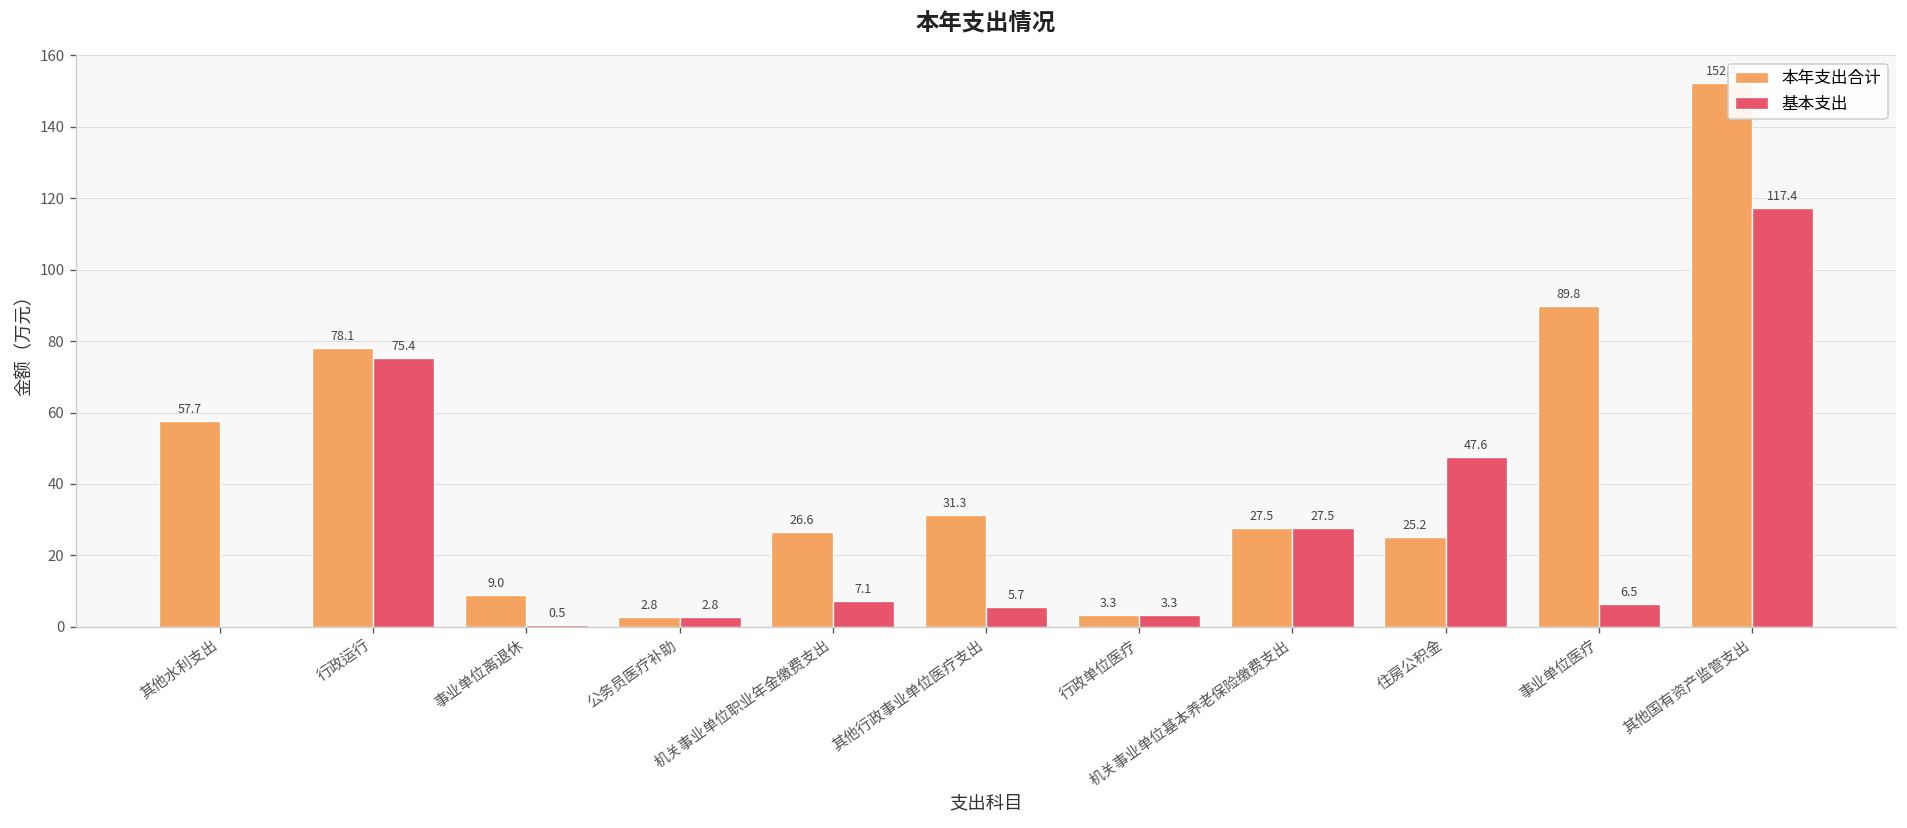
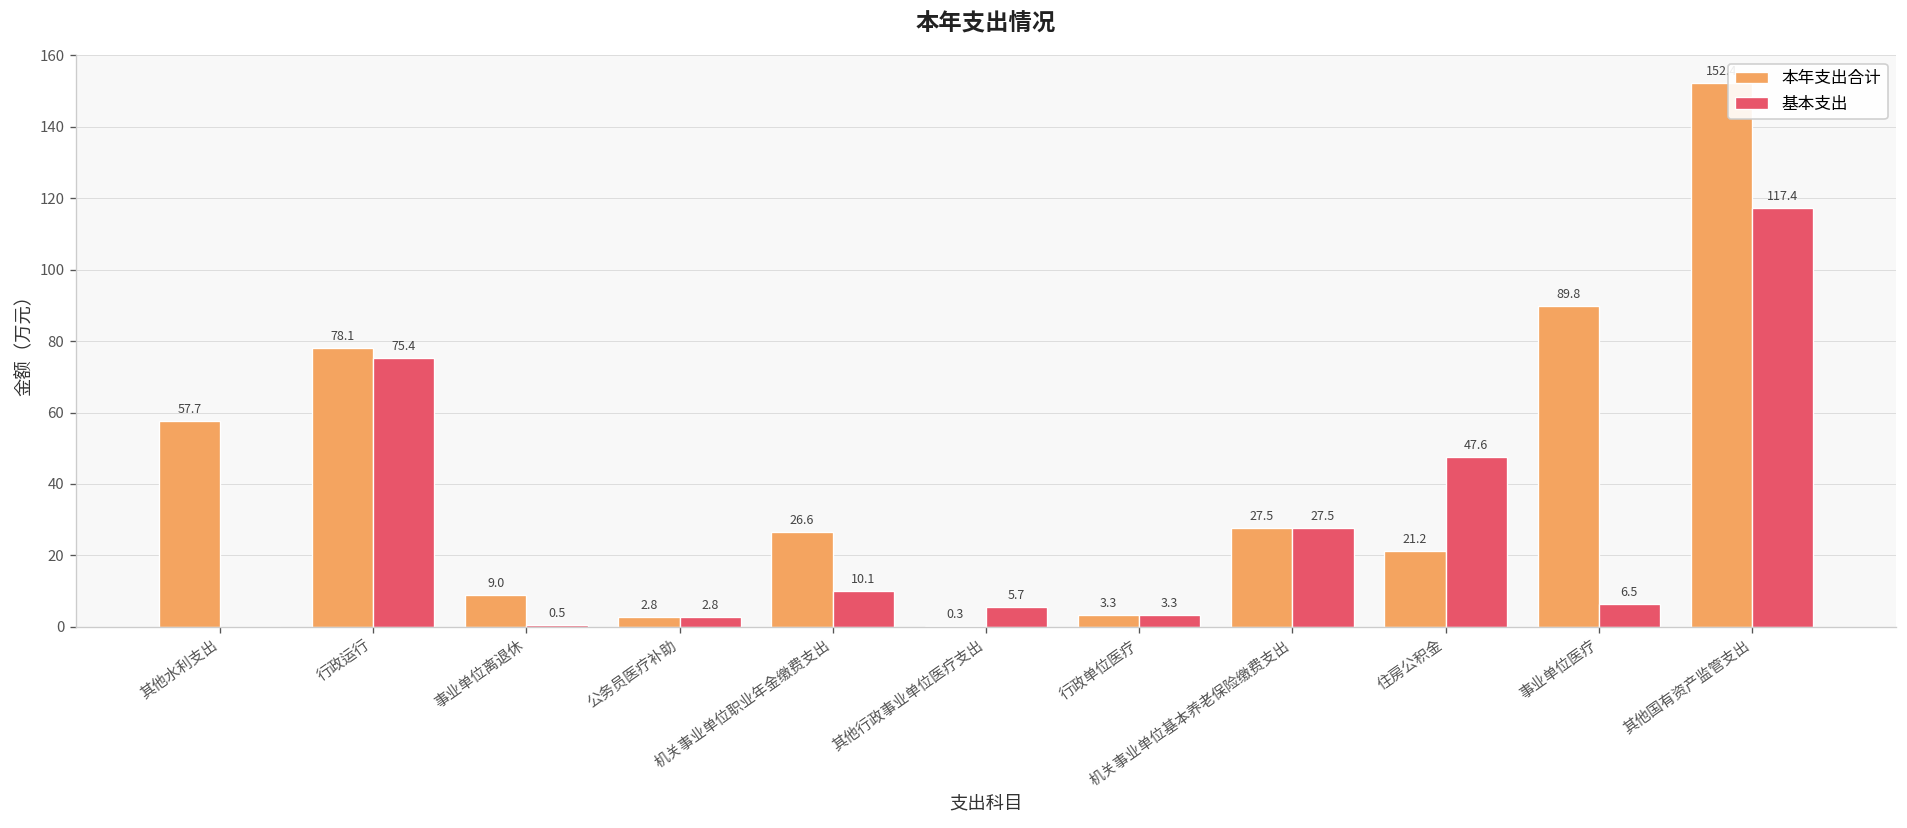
  {
    "本年支出合计": {
      "其他水利支出": 57.7,
      "行政运行": 78.1,
      "事业单位离退休": 9.0,
      "公务员医疗补助": 2.8,
      "机关事业单位职业年金缴费支出": 26.6,
-     "其他行政事业单位医疗支出": 31.3,
+     "其他行政事业单位医疗支出": 0.3,
      "行政单位医疗": 3.3,
      "机关事业单位基本养老保险缴费支出": 27.5,
-     "住房公积金": 25.2,
+     "住房公积金": 21.2,
      "事业单位医疗": 89.8
    },
    "基本支出": {
      "行政运行": 75.4,
      "事业单位离退休": 0.5,
      "公务员医疗补助": 2.8,
-     "机关事业单位职业年金缴费支出": 7.1,
+     "机关事业单位职业年金缴费支出": 10.1,
      "其他行政事业单位医疗支出": 5.7,
      "行政单位医疗": 3.3,
      "机关事业单位基本养老保险缴费支出": 27.5,
      "住房公积金": 47.6,
      "事业单位医疗": 6.5,
      "其他国有资产监管支出": 117.4
    }
  }
